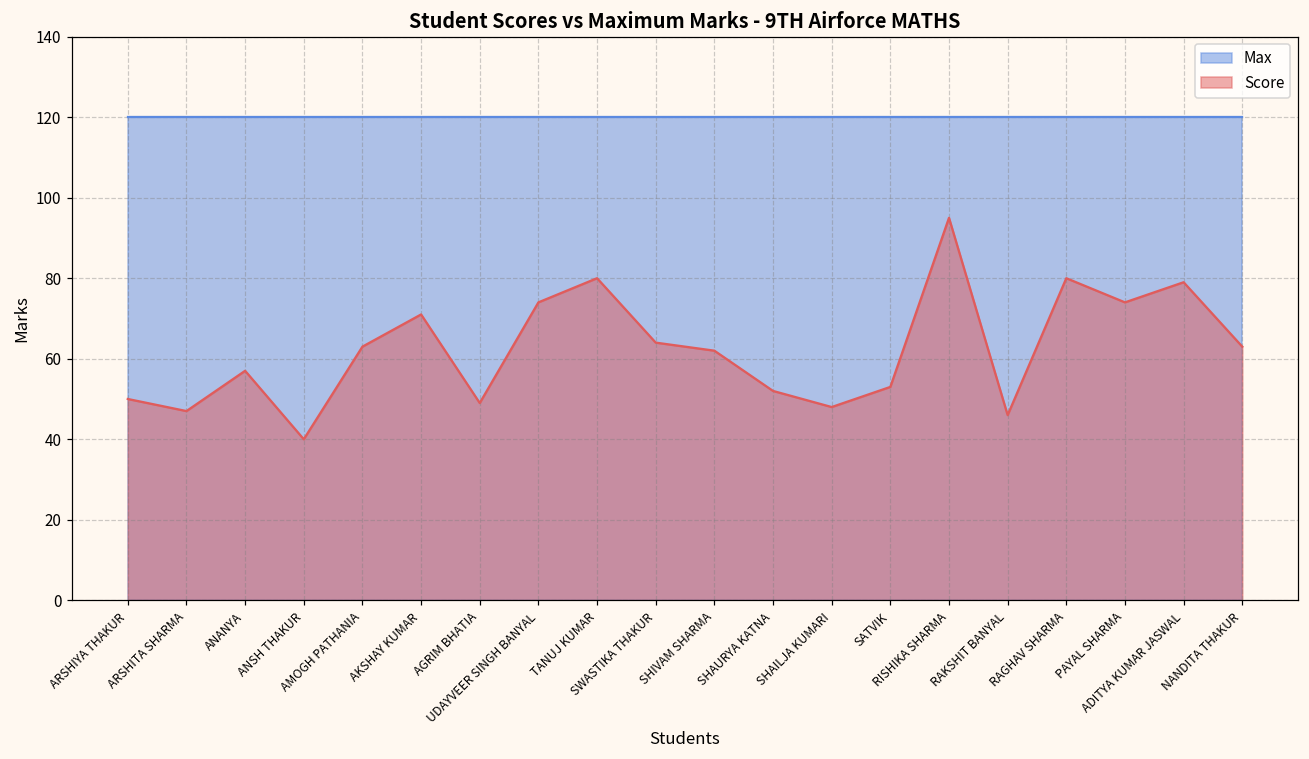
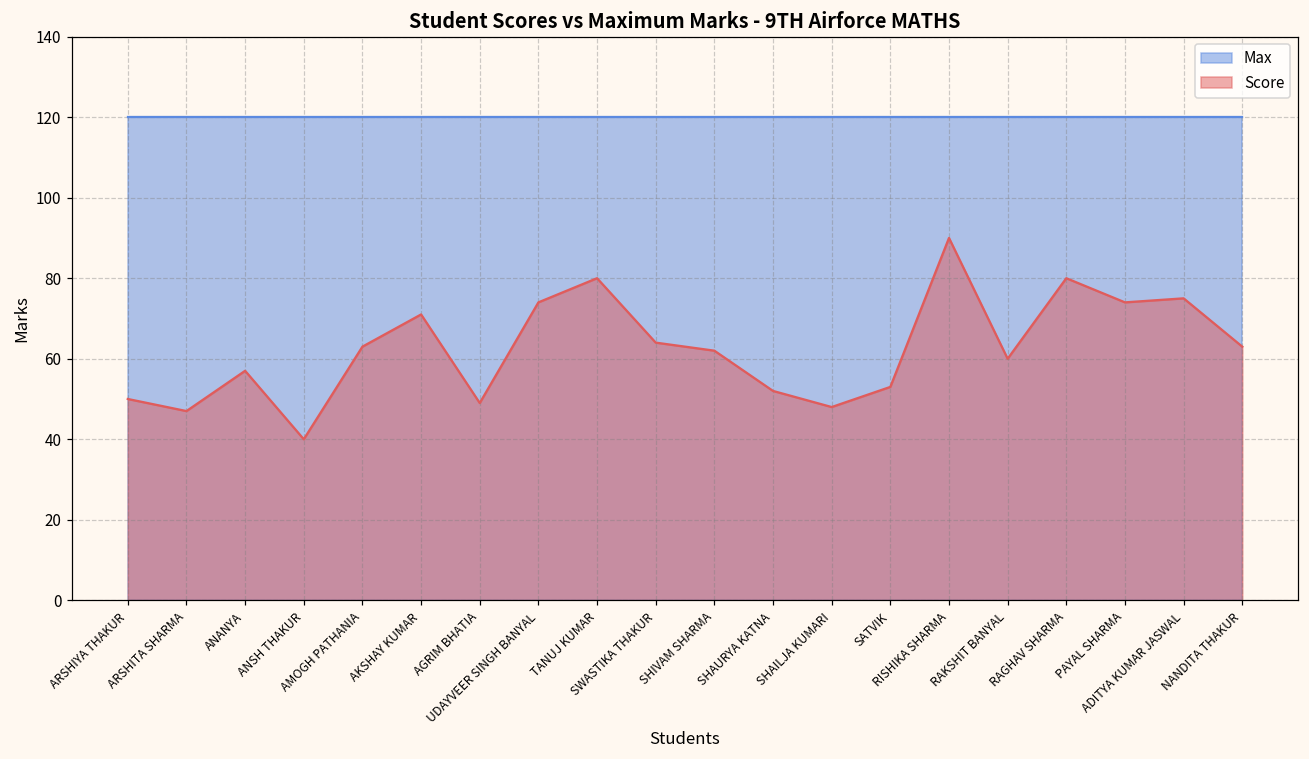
  {
    "Max": {
      "ARSHIYA THAKUR": 120,
      "ARSHITA SHARMA": 120,
      "ANANYA": 120,
      "ANSH THAKUR": 120,
      "AMOGH PATHANIA": 120,
      "AKSHAY KUMAR": 120,
      "AGRIM BHATIA": 120,
      "UDAYVEER SINGH BANYAL": 120,
      "TANUJ KUMAR": 120,
      "SWASTIKA THAKUR": 120,
      "SHIVAM SHARMA": 120,
      "SHAURYA KATNA": 120,
      "SHAILJA KUMARI": 120,
      "SATVIK": 120,
      "RISHIKA SHARMA": 120,
      "RAKSHIT BANYAL": 120,
      "RAGHAV SHARMA": 120,
      "PAYAL SHARMA": 120,
      "ADITYA KUMAR JASWAL": 120,
      "NANDITA THAKUR": 120
    },
    "Score": {
      "ARSHIYA THAKUR": 50,
      "ARSHITA SHARMA": 47,
      "ANANYA": 57,
      "ANSH THAKUR": 40,
      "AMOGH PATHANIA": 63,
      "AKSHAY KUMAR": 71,
      "AGRIM BHATIA": 49,
      "UDAYVEER SINGH BANYAL": 74,
      "TANUJ KUMAR": 80,
      "SWASTIKA THAKUR": 64,
      "SHIVAM SHARMA": 62,
      "SHAURYA KATNA": 52,
      "SHAILJA KUMARI": 48,
      "SATVIK": 53,
-     "RISHIKA SHARMA": 95,
-     "RAKSHIT BANYAL": 46,
+     "RISHIKA SHARMA": 90,
+     "RAKSHIT BANYAL": 60,
      "RAGHAV SHARMA": 80,
      "PAYAL SHARMA": 74,
-     "ADITYA KUMAR JASWAL": 79,
+     "ADITYA KUMAR JASWAL": 75,
      "NANDITA THAKUR": 63
    }
  }
